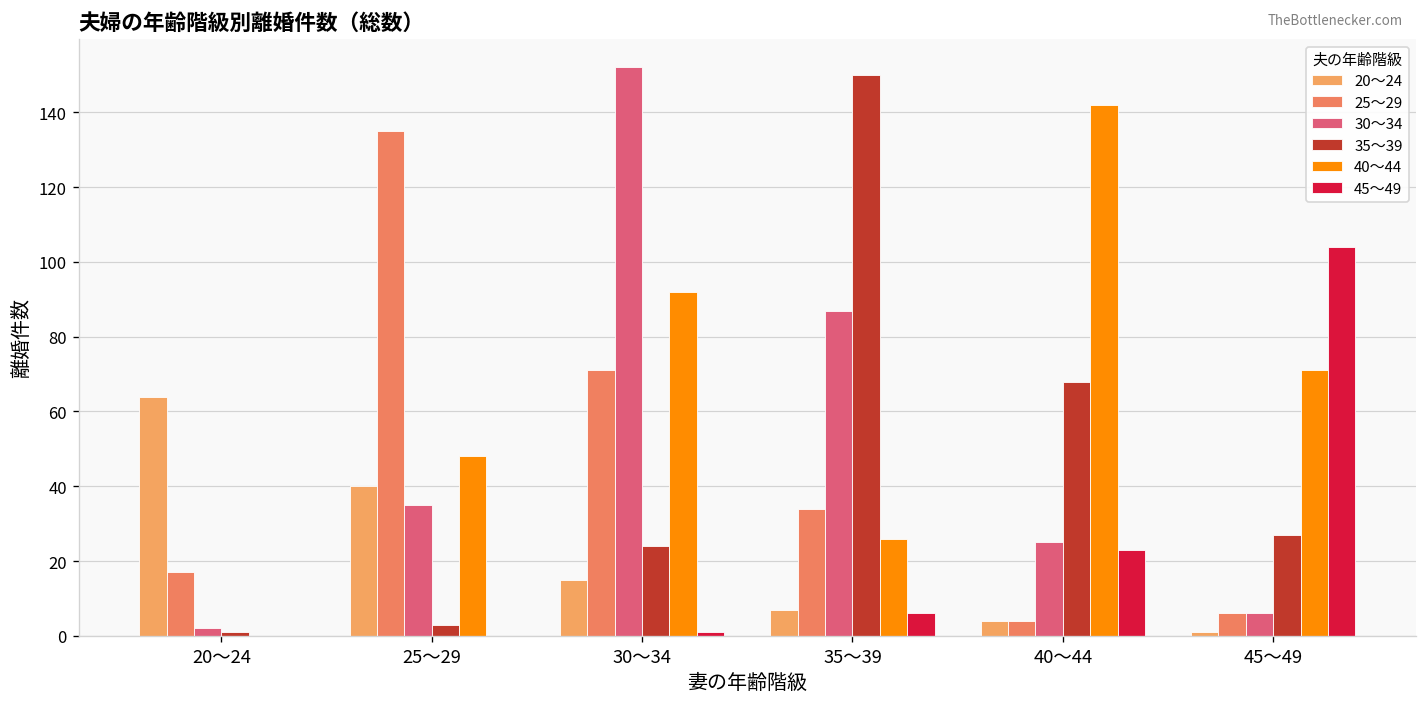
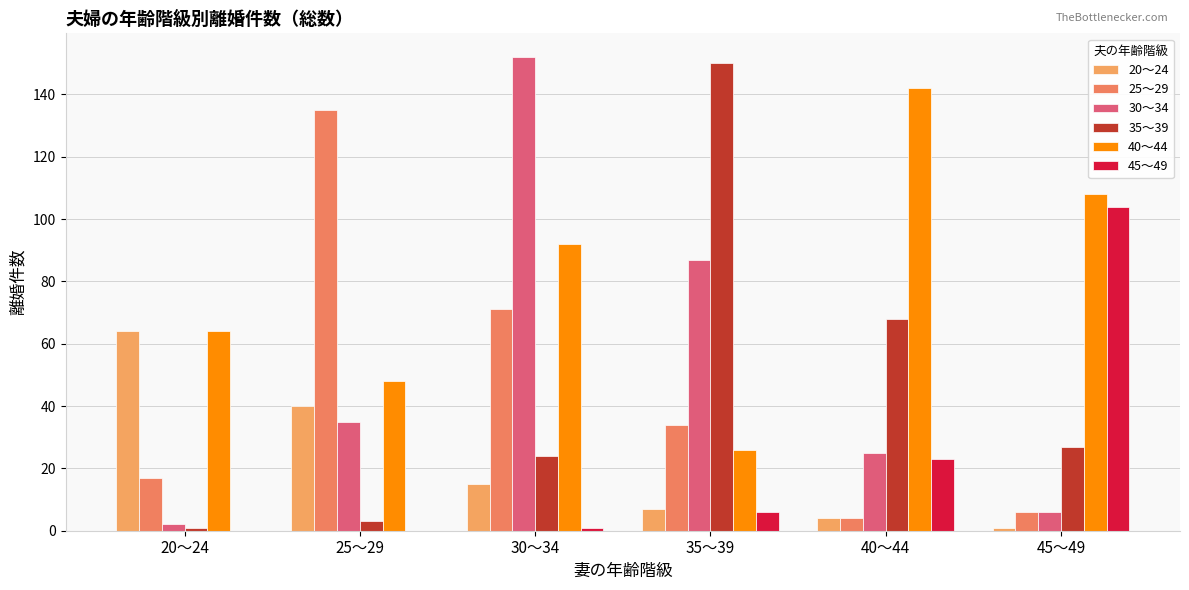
  {
    "40～44": {
-     "20～24": 0,
+     "20～24": 64,
      "25～29": 48,
      "30～34": 92,
      "35～39": 26,
      "40～44": 142,
-     "45～49": 71
+     "45～49": 108
    }
  }
